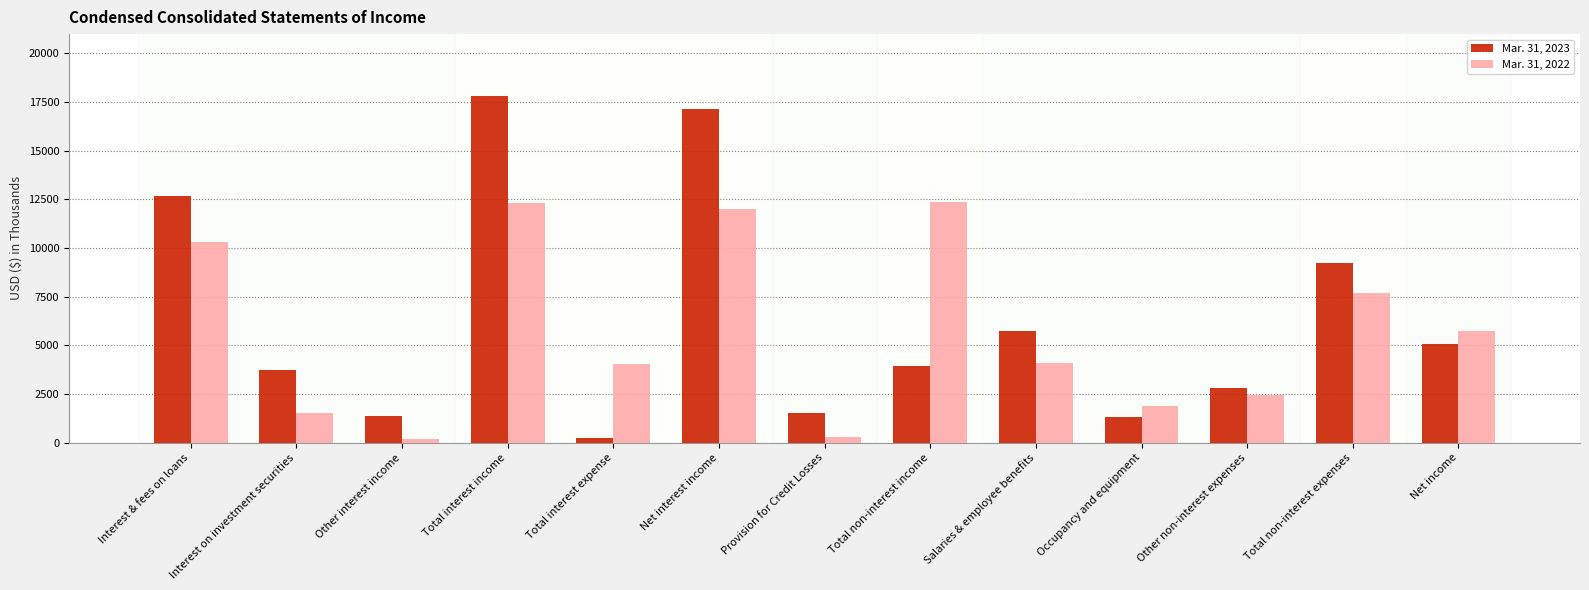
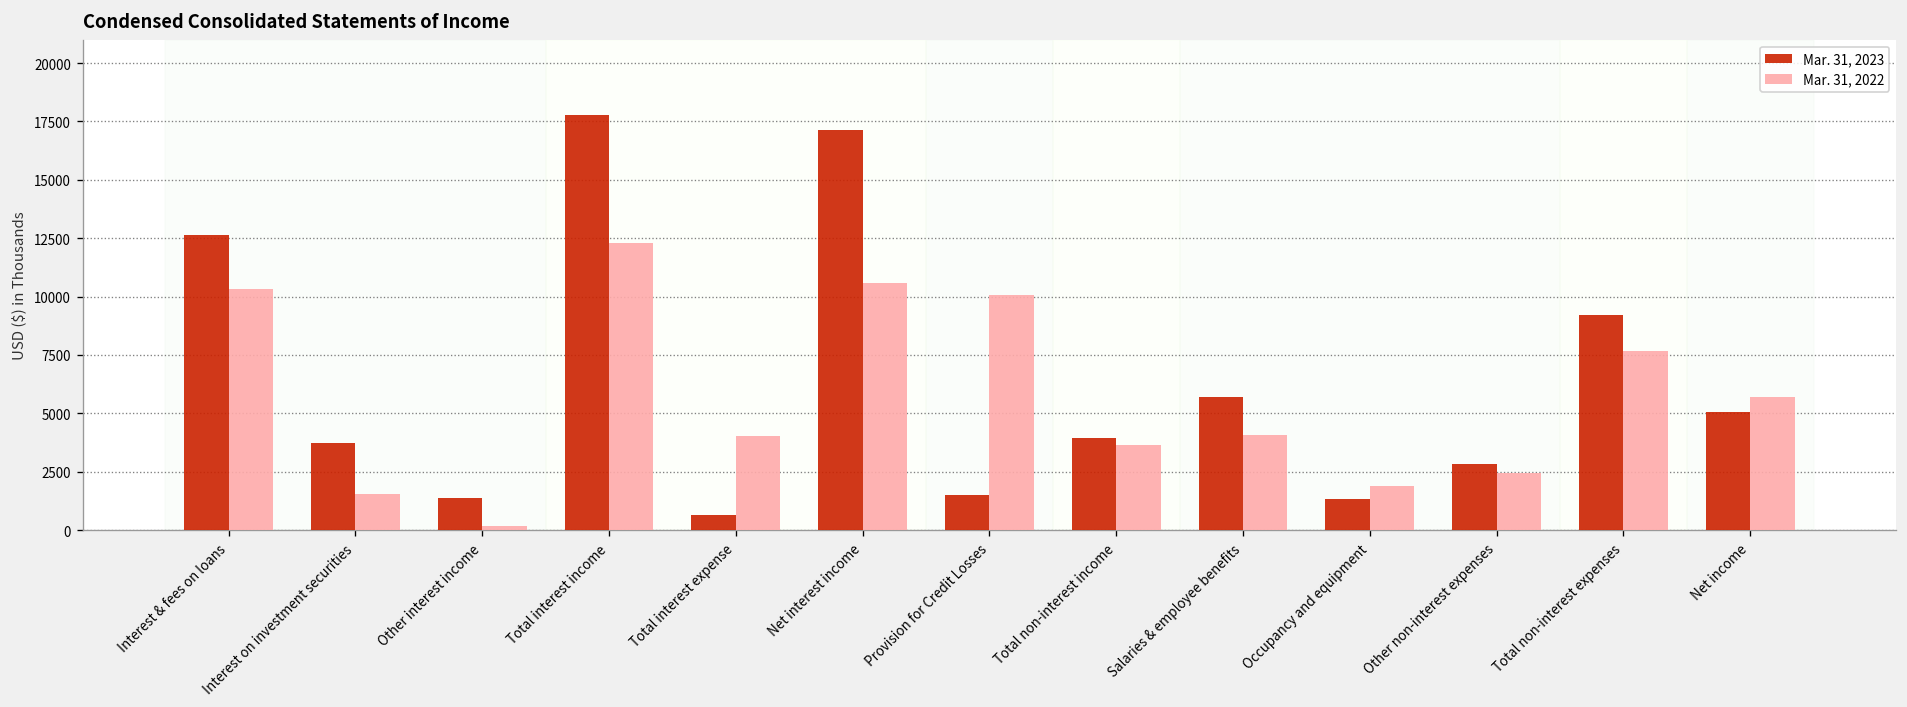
  {
    "Mar. 31, 2023": {
      "Interest & fees on loans": 12700,
      "Interest on investment securities": 3700,
      "Other interest income": 1400,
      "Total interest income": 17800,
-     "Total interest expense": 200,
+     "Total interest expense": 600,
      "Net interest income": 17100,
      "Provision for Credit Losses": 1500,
      "Total non-interest income": 3900,
      "Salaries & employee benefits": 5700,
      "Occupancy and equipment": 1300,
      "Other non-interest expenses": 2800,
      "Total non-interest expenses": 9200,
      "Net income": 5100
    },
    "Mar. 31, 2022": {
      "Interest & fees on loans": 10300,
      "Interest on investment securities": 1500,
      "Other interest income": 200,
      "Total interest income": 12300,
      "Total interest expense": 4000,
-     "Net interest income": 12000,
-     "Provision for Credit Losses": 300,
-     "Total non-interest income": 12300,
+     "Net interest income": 10600,
+     "Provision for Credit Losses": 10100,
+     "Total non-interest income": 3700,
      "Salaries & employee benefits": 4100,
      "Occupancy and equipment": 1900,
      "Other non-interest expenses": 2500,
      "Total non-interest expenses": 7700,
      "Net income": 5700
    }
  }
